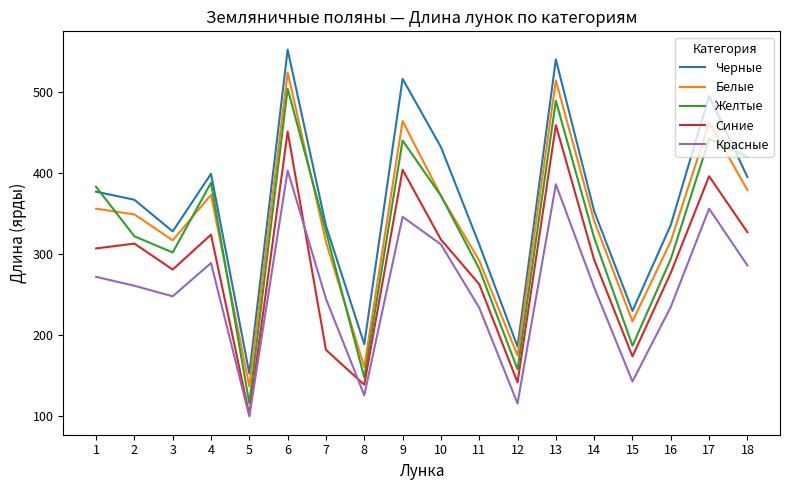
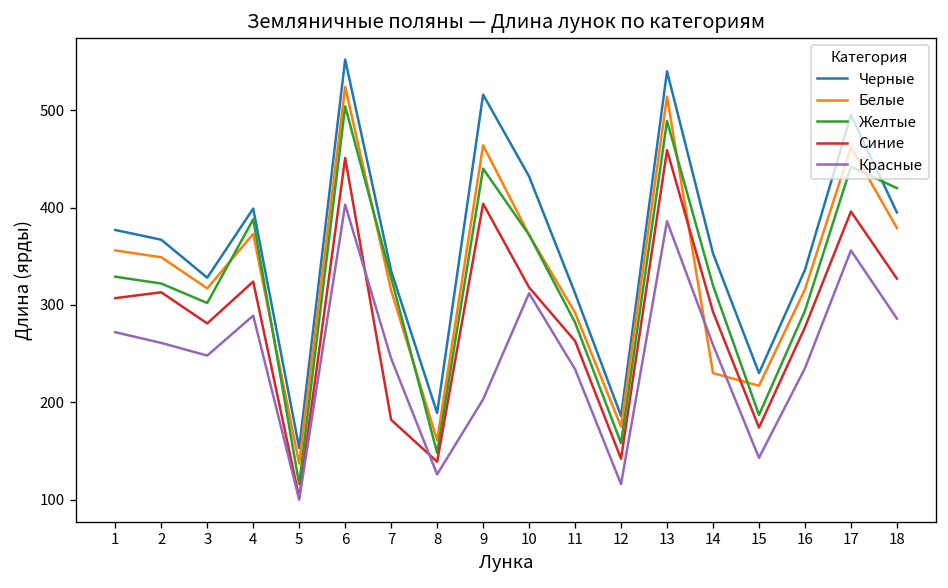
  {
    "Черные": {
      "1": 380,
      "2": 370,
      "3": 330,
      "4": 400,
      "5": 150,
      "6": 550,
      "7": 340,
      "8": 190,
      "9": 520,
      "10": 430,
      "11": 310,
      "12": 190,
      "13": 540,
      "14": 350,
      "15": 230,
      "16": 340,
      "18": 400
    },
    "Белые": {
      "1": 360,
      "2": 350,
      "3": 320,
      "4": 370,
      "5": 140,
      "6": 520,
      "7": 320,
      "8": 160,
      "9": 460,
      "11": 290,
      "12": 180,
      "13": 510,
-     "14": 340,
+     "14": 230,
      "15": 220,
      "16": 320,
      "18": 380
    },
    "Желтые": {
-     "1": 380,
+     "1": 330,
      "2": 320,
      "3": 300,
      "4": 390,
      "5": 120,
      "6": 500,
      "7": 330,
      "8": 150,
      "9": 440,
      "11": 280,
      "12": 160,
      "13": 490,
      "14": 320,
      "15": 190,
      "16": 290
    },
    "Синие": {
      "1": 310,
      "2": 310,
      "3": 280,
      "4": 320,
      "6": 450,
      "7": 180,
      "8": 140,
      "9": 400,
      "10": 320,
      "11": 260,
      "12": 140,
      "13": 460,
      "14": 290,
      "15": 170,
      "16": 280,
      "17": 400,
      "18": 330
    },
    "Красные": {
      "1": 270,
      "2": 260,
      "3": 250,
      "4": 290,
      "6": 400,
      "7": 250,
      "8": 130,
-     "9": 350,
+     "9": 200,
      "10": 310,
      "11": 230,
      "12": 120,
      "13": 390,
      "14": 260,
      "15": 140,
      "16": 240,
      "17": 360,
      "18": 290
    }
  }
